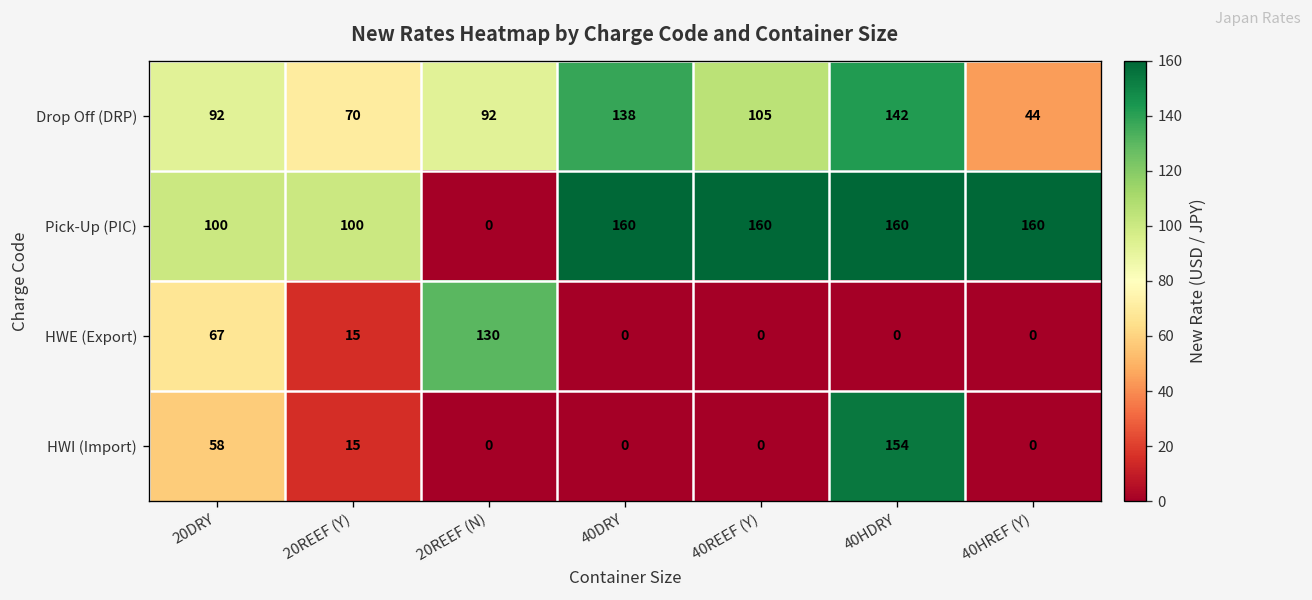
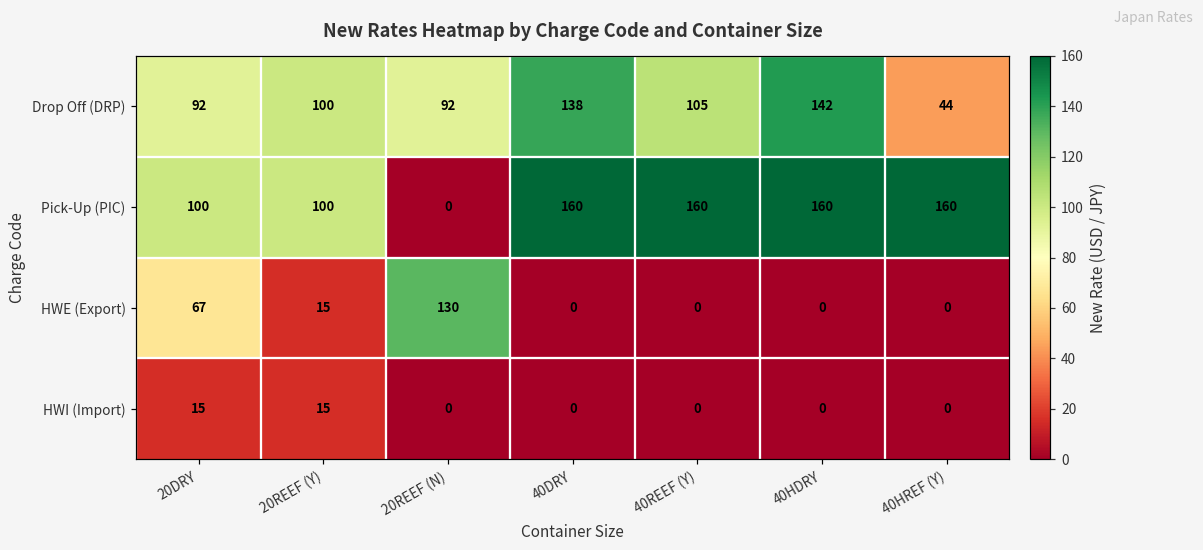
  {
    "Drop Off (DRP)": {
      "20DRY": 92,
-     "20REEF (Y)": 70,
+     "20REEF (Y)": 100,
      "20REEF (N)": 92,
      "40DRY": 138,
      "40REEF (Y)": 105,
      "40HDRY": 142,
      "40HREF (Y)": 44
    },
    "Pick-Up (PIC)": {
      "20DRY": 100,
      "20REEF (Y)": 100,
      "20REEF (N)": 0,
      "40DRY": 160,
      "40REEF (Y)": 160,
      "40HDRY": 160,
      "40HREF (Y)": 160
    },
    "HWE (Export)": {
      "20DRY": 67,
      "20REEF (Y)": 15,
      "20REEF (N)": 130,
      "40DRY": 0,
      "40REEF (Y)": 0,
      "40HDRY": 0,
      "40HREF (Y)": 0
    },
    "HWI (Import)": {
-     "20DRY": 58,
+     "20DRY": 15,
      "20REEF (Y)": 15,
      "20REEF (N)": 0,
      "40DRY": 0,
      "40REEF (Y)": 0,
-     "40HDRY": 154,
+     "40HDRY": 0,
      "40HREF (Y)": 0
    }
  }
